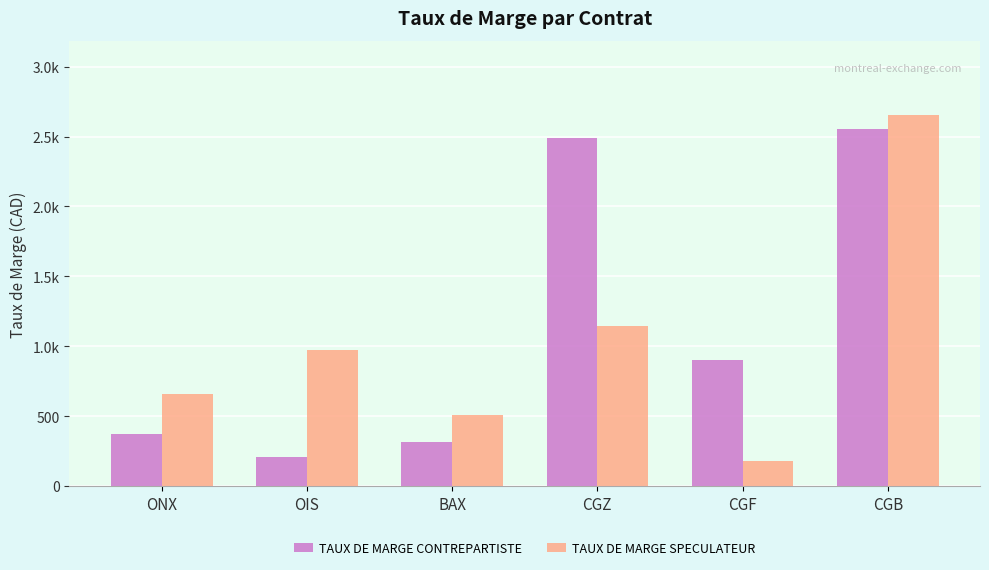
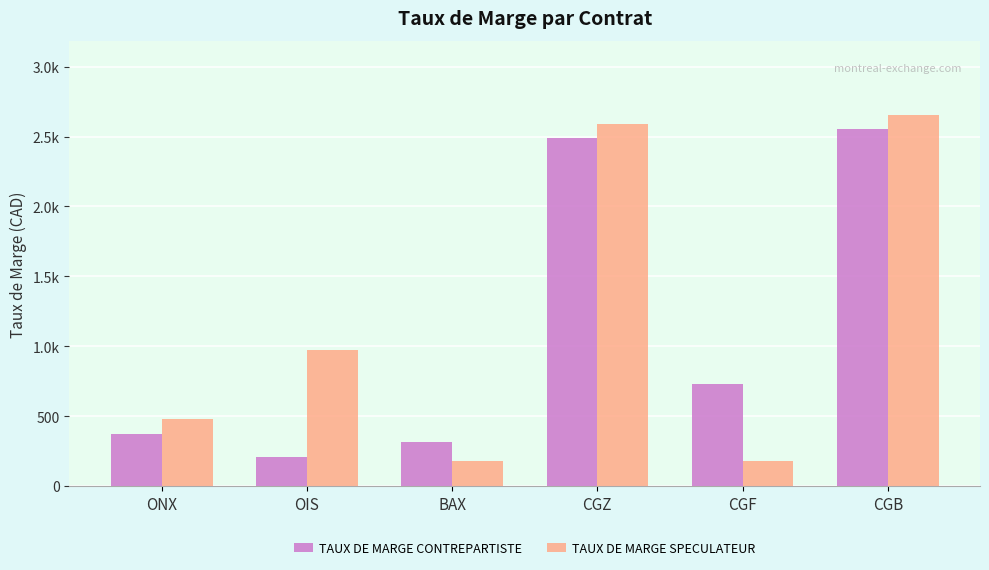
  {
    "TAUX DE MARGE CONTREPARTISTE": {
      "ONX": 370,
      "OIS": 210,
      "BAX": 310,
      "CGZ": 2490,
-     "CGF": 900,
+     "CGF": 730,
      "CGB": 2550
    },
    "TAUX DE MARGE SPECULATEUR": {
-     "ONX": 660,
+     "ONX": 480,
      "OIS": 970,
-     "BAX": 510,
-     "CGZ": 1140,
+     "BAX": 180,
+     "CGZ": 2590,
      "CGF": 180,
      "CGB": 2650
    }
  }
